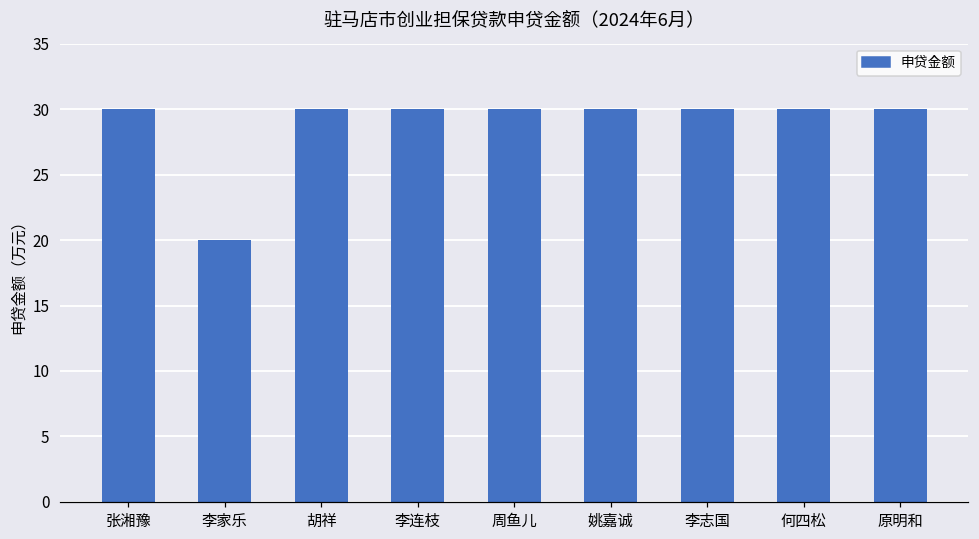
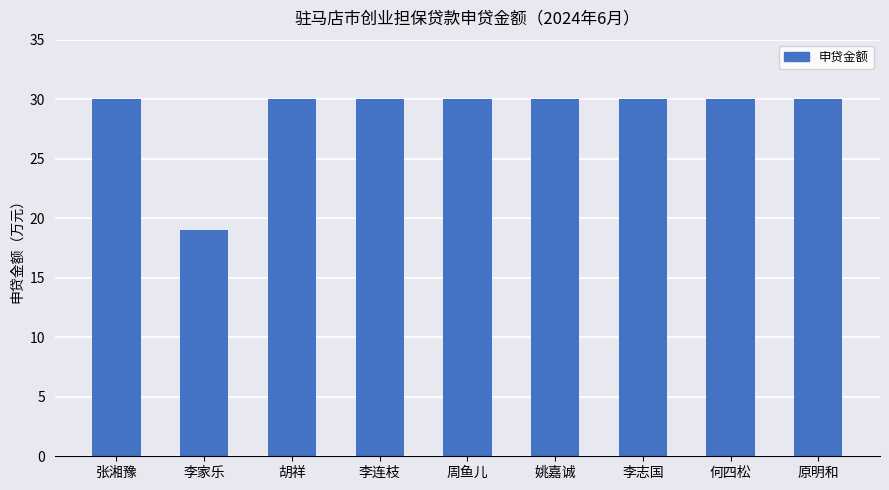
  {
    "张湘豫": 30,
-   "李家乐": 20,
+   "李家乐": 19,
    "胡祥": 30,
    "李连枝": 30,
    "周鱼儿": 30,
    "姚嘉诚": 30,
    "李志国": 30,
    "何四松": 30,
    "原明和": 30
  }
